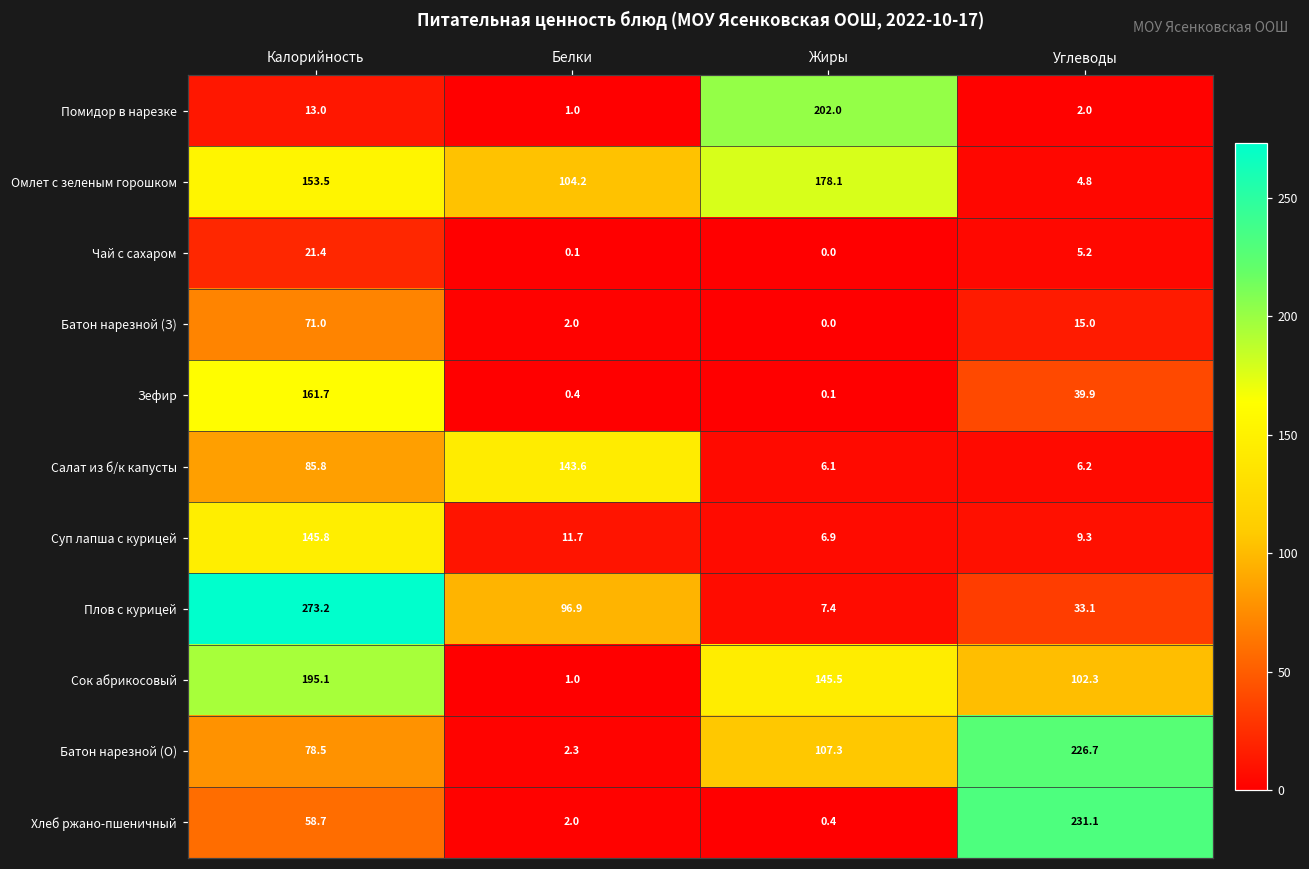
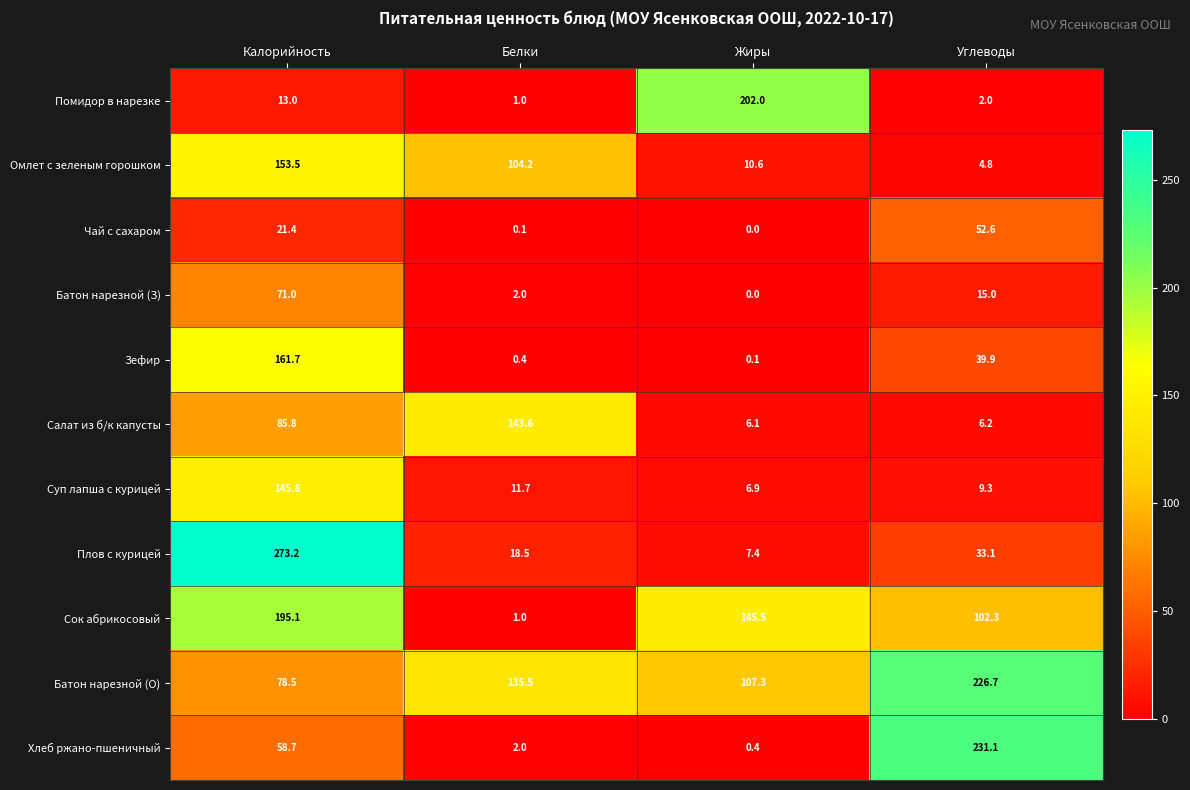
  {
    "Помидор в нарезке": {
      "Калорийность": 13.0,
      "Белки": 1.0,
      "Жиры": 202.0,
      "Углеводы": 2.0
    },
    "Омлет с зеленым горошком": {
      "Калорийность": 153.5,
      "Белки": 104.2,
-     "Жиры": 178.1,
+     "Жиры": 10.6,
      "Углеводы": 4.8
    },
    "Чай с сахаром": {
      "Калорийность": 21.4,
      "Белки": 0.1,
      "Жиры": 0.0,
-     "Углеводы": 5.2
+     "Углеводы": 52.6
    },
    "Батон нарезной (З)": {
      "Калорийность": 71.0,
      "Белки": 2.0,
      "Жиры": 0.0,
      "Углеводы": 15.0
    },
    "Зефир": {
      "Калорийность": 161.7,
      "Белки": 0.4,
      "Жиры": 0.1,
      "Углеводы": 39.9
    },
    "Салат из б/к капусты": {
      "Калорийность": 85.8,
      "Белки": 143.6,
      "Жиры": 6.1,
      "Углеводы": 6.2
    },
    "Суп лапша с курицей": {
      "Калорийность": 145.8,
      "Белки": 11.7,
      "Жиры": 6.9,
      "Углеводы": 9.3
    },
    "Плов с курицей": {
      "Калорийность": 273.2,
-     "Белки": 96.9,
+     "Белки": 18.5,
      "Жиры": 7.4,
      "Углеводы": 33.1
    },
    "Сок абрикосовый": {
      "Калорийность": 195.1,
      "Белки": 1.0,
      "Жиры": 145.5,
      "Углеводы": 102.3
    },
    "Батон нарезной (О)": {
      "Калорийность": 78.5,
-     "Белки": 2.3,
+     "Белки": 135.5,
      "Жиры": 107.3,
      "Углеводы": 226.7
    },
    "Хлеб ржано-пшеничный": {
      "Калорийность": 58.7,
      "Белки": 2.0,
      "Жиры": 0.4,
      "Углеводы": 231.1
    }
  }
